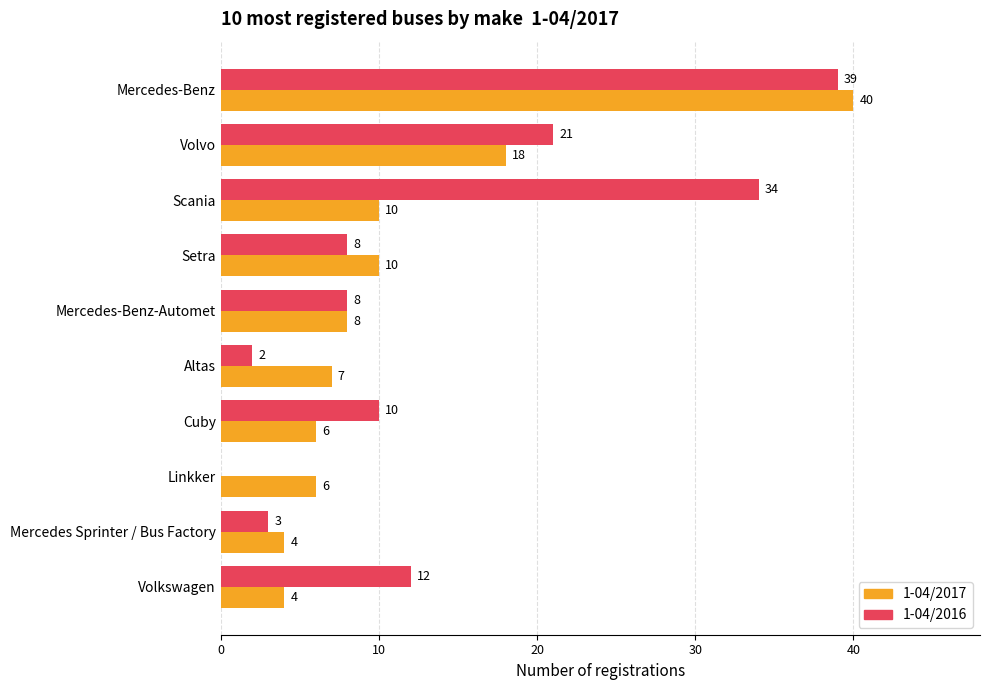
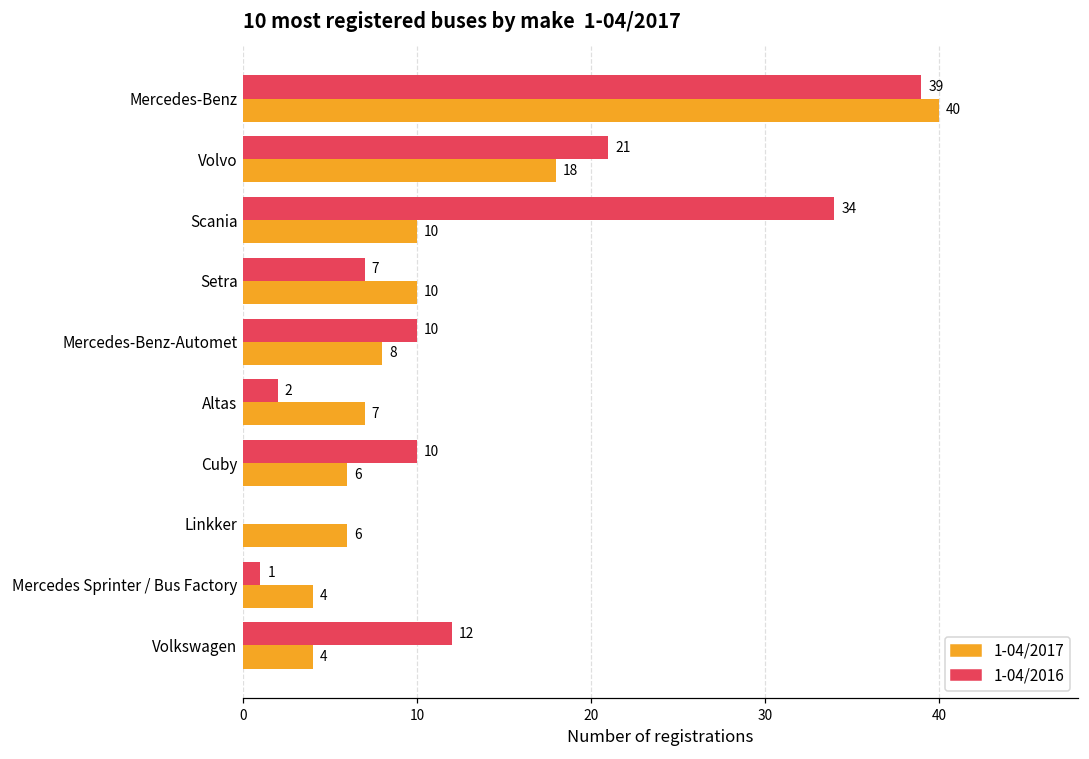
  {
    "1-04/2017": {
      "Mercedes-Benz": 40,
      "Volvo": 18,
      "Scania": 10,
      "Setra": 10,
      "Mercedes-Benz-Automet": 8,
      "Altas": 7,
      "Cuby": 6,
      "Linkker": 6,
      "Mercedes Sprinter / Bus Factory": 4,
      "Volkswagen": 4
    },
    "1-04/2016": {
      "Mercedes-Benz": 39,
      "Volvo": 21,
      "Scania": 34,
-     "Setra": 8,
-     "Mercedes-Benz-Automet": 8,
+     "Setra": 7,
+     "Mercedes-Benz-Automet": 10,
      "Altas": 2,
      "Cuby": 10,
-     "Mercedes Sprinter / Bus Factory": 3,
+     "Mercedes Sprinter / Bus Factory": 1,
      "Volkswagen": 12
    }
  }
